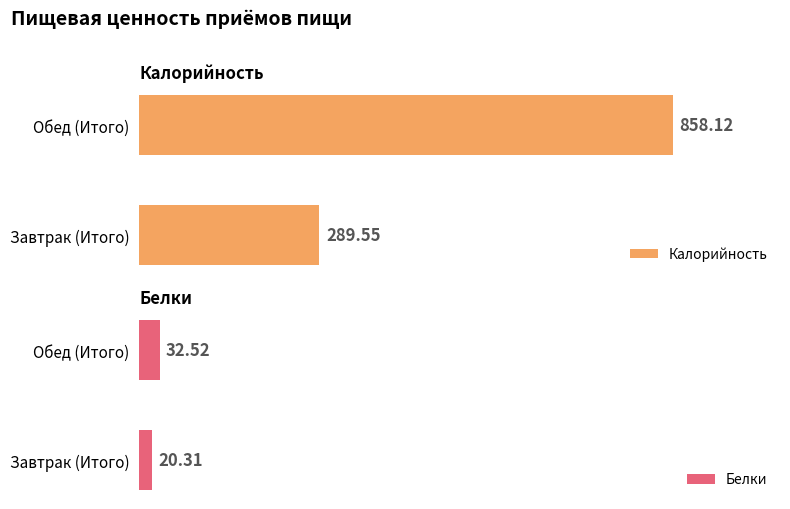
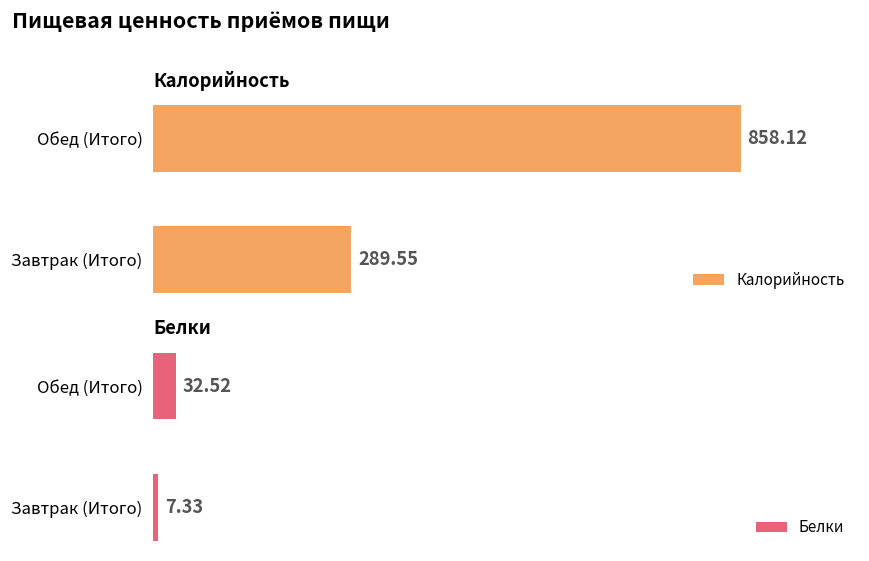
  {
    "Калорийность": {
      "Обед (Итого)": 858.12,
      "Завтрак (Итого)": 289.55
    },
    "Белки": {
      "Обед (Итого)": 32.52,
-     "Завтрак (Итого)": 20.31
+     "Завтрак (Итого)": 7.33
    }
  }
